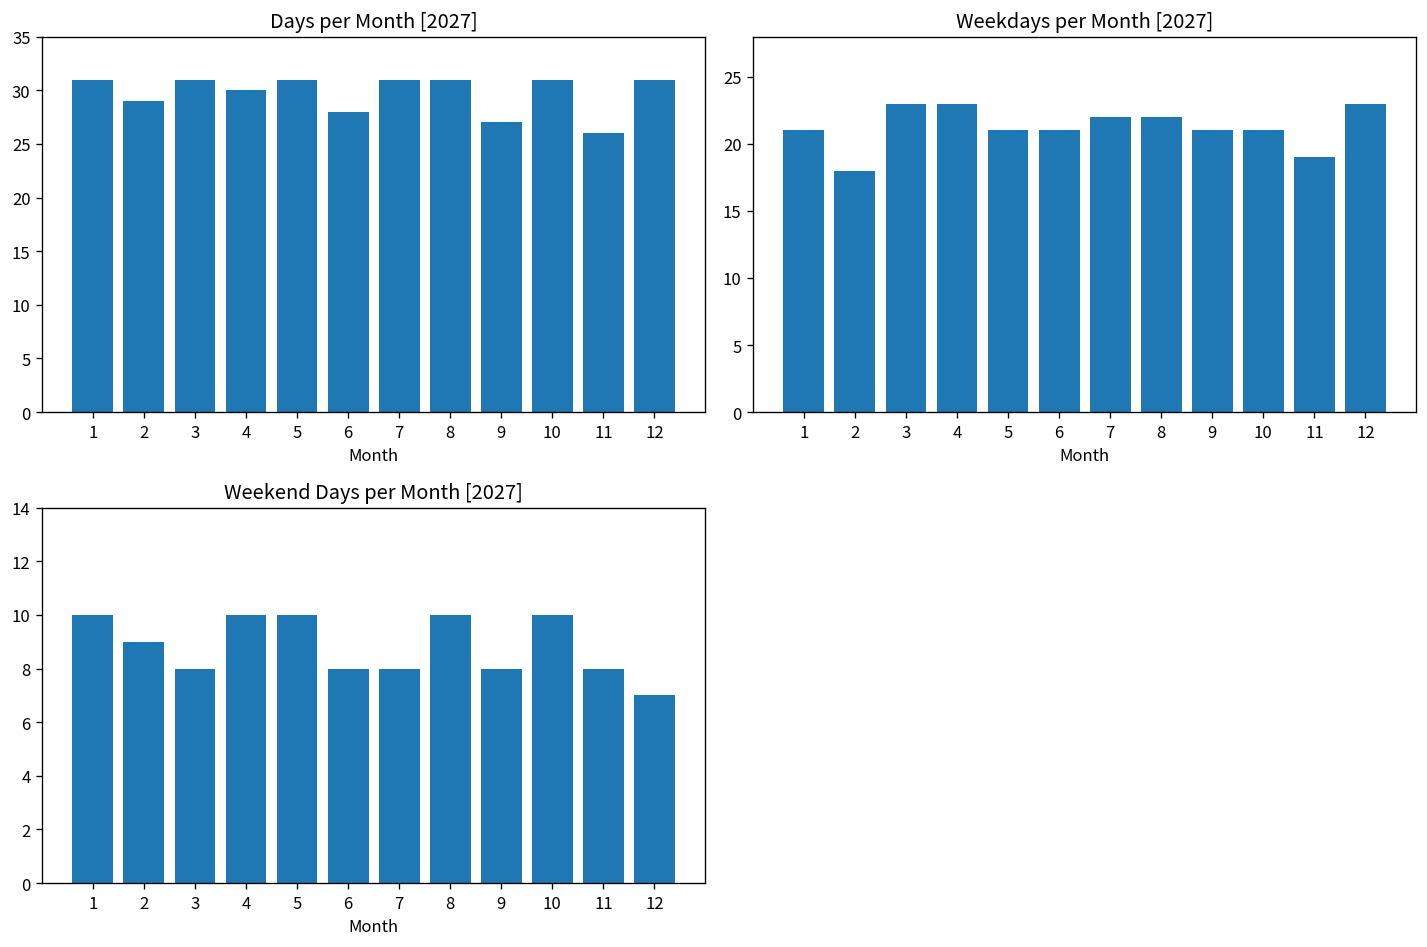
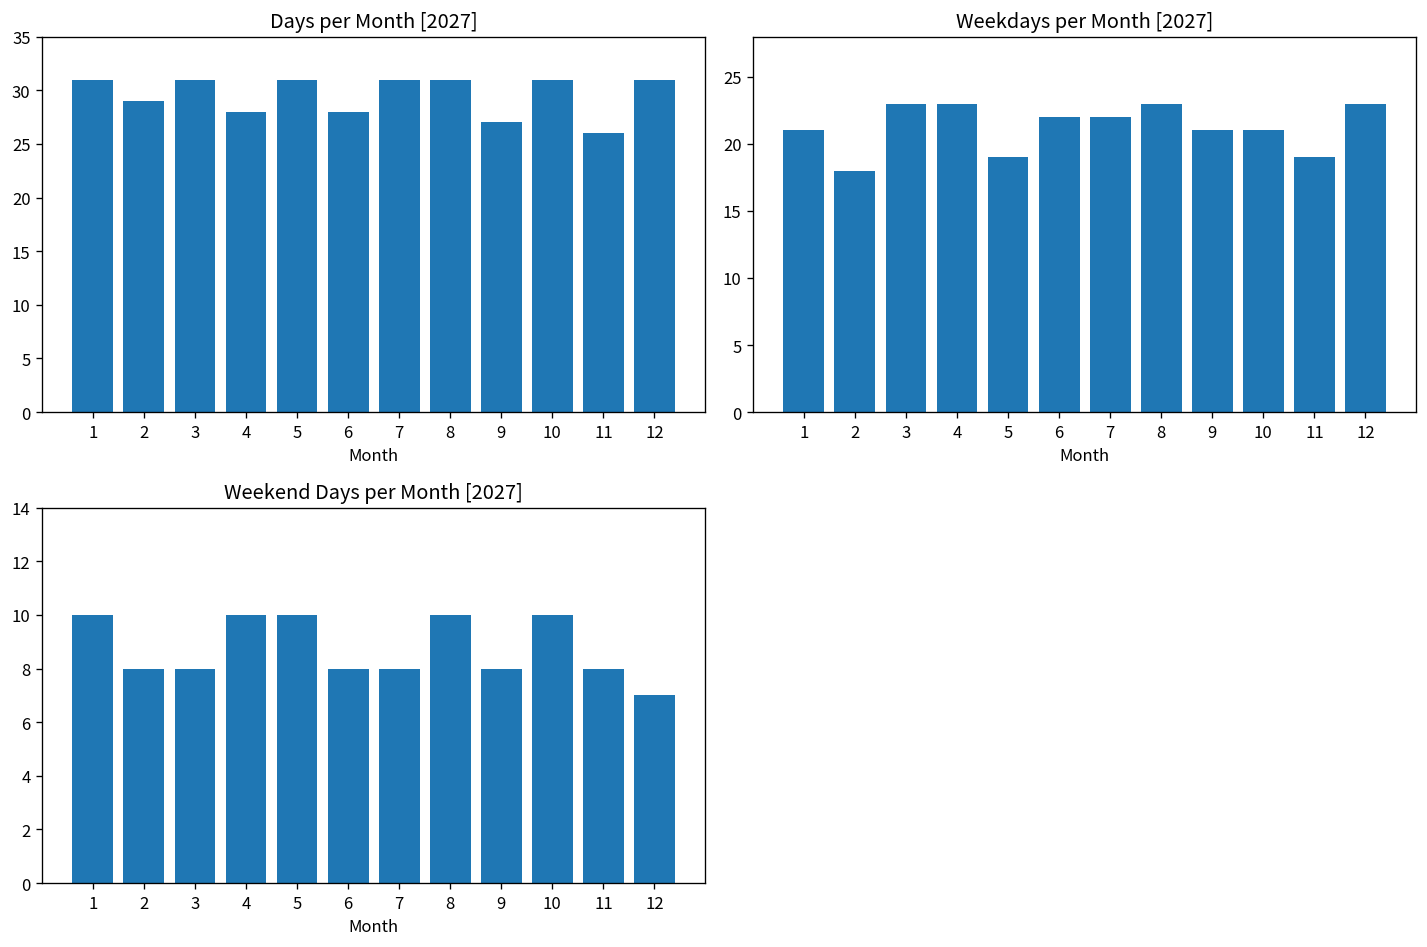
  {
    "Days per Month [2027]": {
      "1": 31,
      "2": 29,
      "3": 31,
-     "4": 30,
+     "4": 28,
      "5": 31,
      "6": 28,
      "7": 31,
      "8": 31,
      "9": 27,
      "10": 31,
      "11": 26,
      "12": 31
    },
    "Weekdays per Month [2027]": {
      "1": 21,
      "2": 18,
      "3": 23,
      "4": 23,
-     "5": 21,
-     "6": 21,
+     "5": 19,
+     "6": 22,
      "7": 22,
-     "8": 22,
+     "8": 23,
      "9": 21,
      "10": 21,
      "11": 19,
      "12": 23
    },
    "Weekend Days per Month [2027]": {
      "1": 10,
-     "2": 9,
+     "2": 8,
      "3": 8,
      "4": 10,
      "5": 10,
      "6": 8,
      "7": 8,
      "8": 10,
      "9": 8,
      "10": 10,
      "11": 8,
      "12": 7
    }
  }
